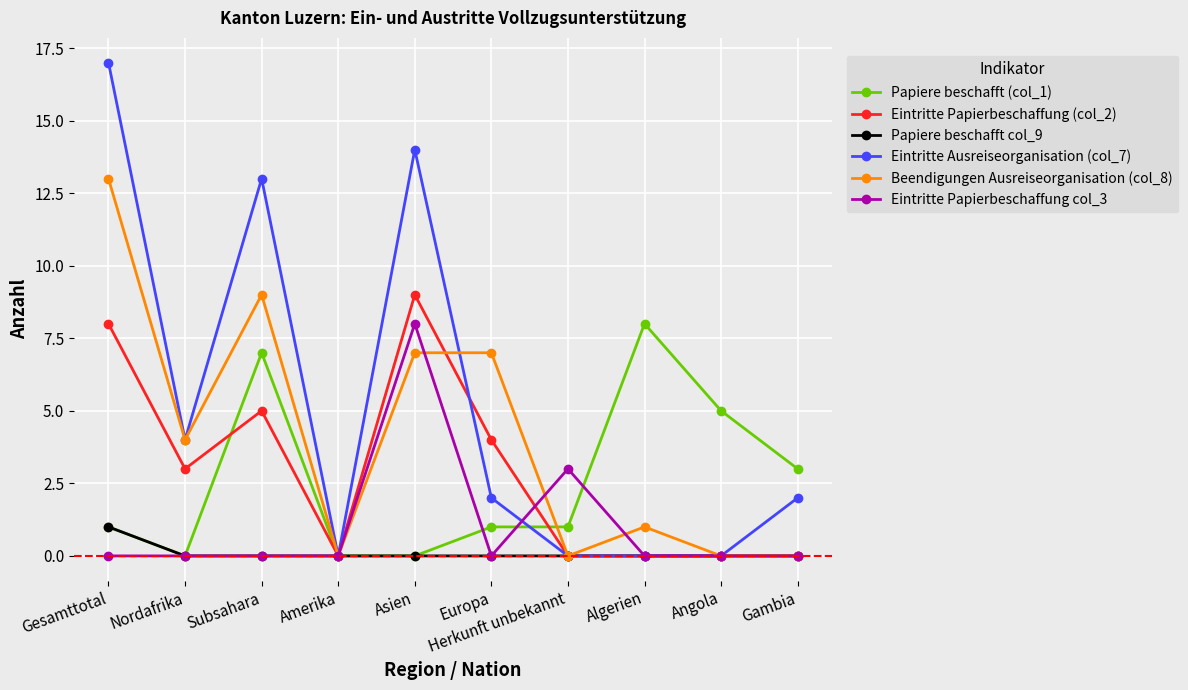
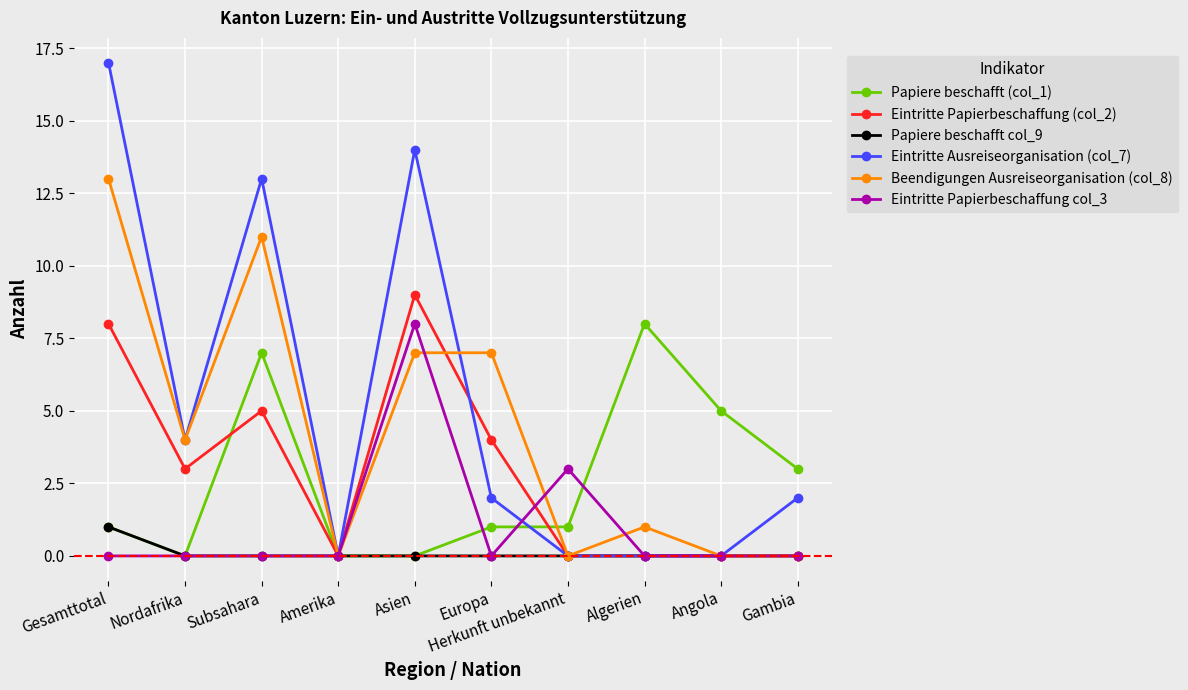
  {
    "Papiere beschafft (col_1)": {
      "Subsahara": 7,
      "Europa": 1,
      "Herkunft unbekannt": 1,
      "Algerien": 8,
      "Angola": 5,
      "Gambia": 3
    },
    "Eintritte Papierbeschaffung (col_2)": {
      "Gesamttotal": 8,
      "Nordafrika": 3,
      "Subsahara": 5,
      "Asien": 9,
      "Europa": 4
    },
    "Eintritte Ausreiseorganisation (col_7)": {
      "Gesamttotal": 17,
      "Subsahara": 13,
      "Asien": 14,
      "Europa": 2,
      "Gambia": 2
    },
    "Beendigungen Ausreiseorganisation (col_8)": {
      "Gesamttotal": 13,
-     "Subsahara": 9,
+     "Subsahara": 11,
      "Asien": 7,
      "Europa": 7,
      "Algerien": 1
    },
    "Eintritte Papierbeschaffung col_3": {
      "Gesamttotal": 0,
      "Asien": 8,
      "Herkunft unbekannt": 3
    }
  }
